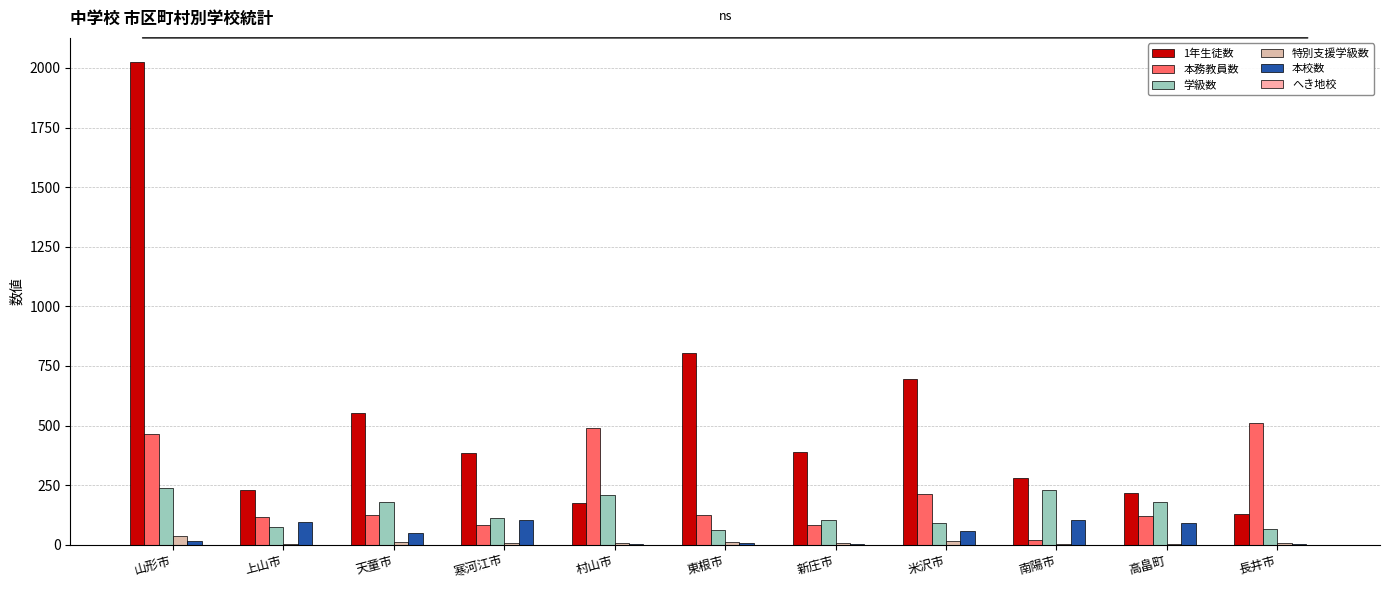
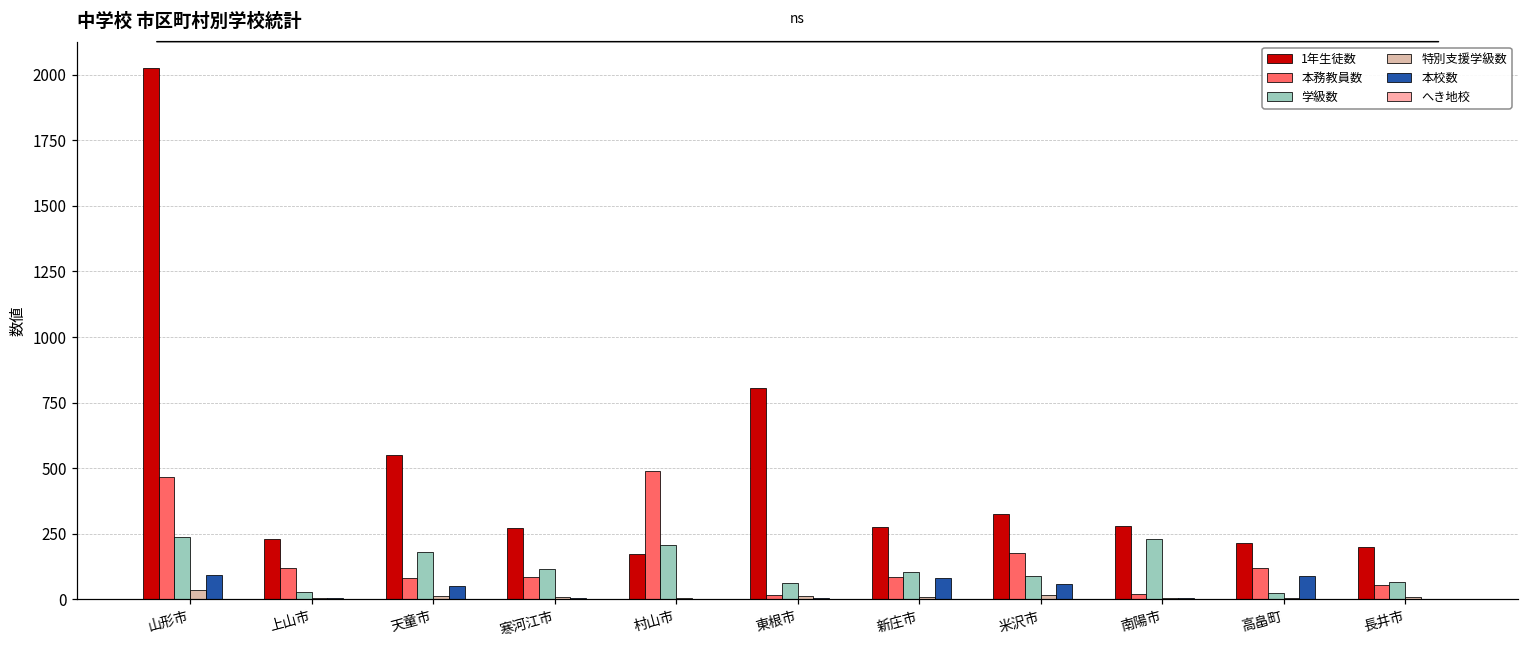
  {
    "1年生徒数": {
      "山形市": 2030,
      "上山市": 230,
      "天童市": 550,
-     "寒河江市": 390,
+     "寒河江市": 270,
      "村山市": 170,
      "東根市": 810,
-     "新庄市": 390,
-     "米沢市": 690,
+     "新庄市": 280,
+     "米沢市": 330,
      "南陽市": 280,
      "高畠町": 220,
-     "長井市": 130
+     "長井市": 200
    },
    "本務教員数": {
      "山形市": 470,
      "上山市": 120,
-     "天童市": 120,
+     "天童市": 80,
      "寒河江市": 90,
      "村山市": 490,
-     "東根市": 130,
+     "東根市": 20,
      "新庄市": 80,
-     "米沢市": 210,
+     "米沢市": 180,
      "南陽市": 20,
      "高畠町": 120,
-     "長井市": 510
+     "長井市": 50
    },
    "学級数": {
      "山形市": 240,
-     "上山市": 70,
+     "上山市": 30,
      "天童市": 180,
      "寒河江市": 110,
      "村山市": 210,
      "東根市": 60,
      "新庄市": 100,
      "米沢市": 90,
      "南陽市": 230,
-     "高畠町": 180,
+     "高畠町": 20,
      "長井市": 70
    },
    "本校数": {
-     "山形市": 20,
-     "上山市": 100,
+     "山形市": 90,
+     "上山市": 0,
      "天童市": 50,
-     "寒河江市": 110,
-     "新庄市": 0,
+     "寒河江市": 0,
+     "新庄市": 80,
      "米沢市": 60,
-     "南陽市": 110,
+     "南陽市": 0,
      "高畠町": 90
    }
  }
